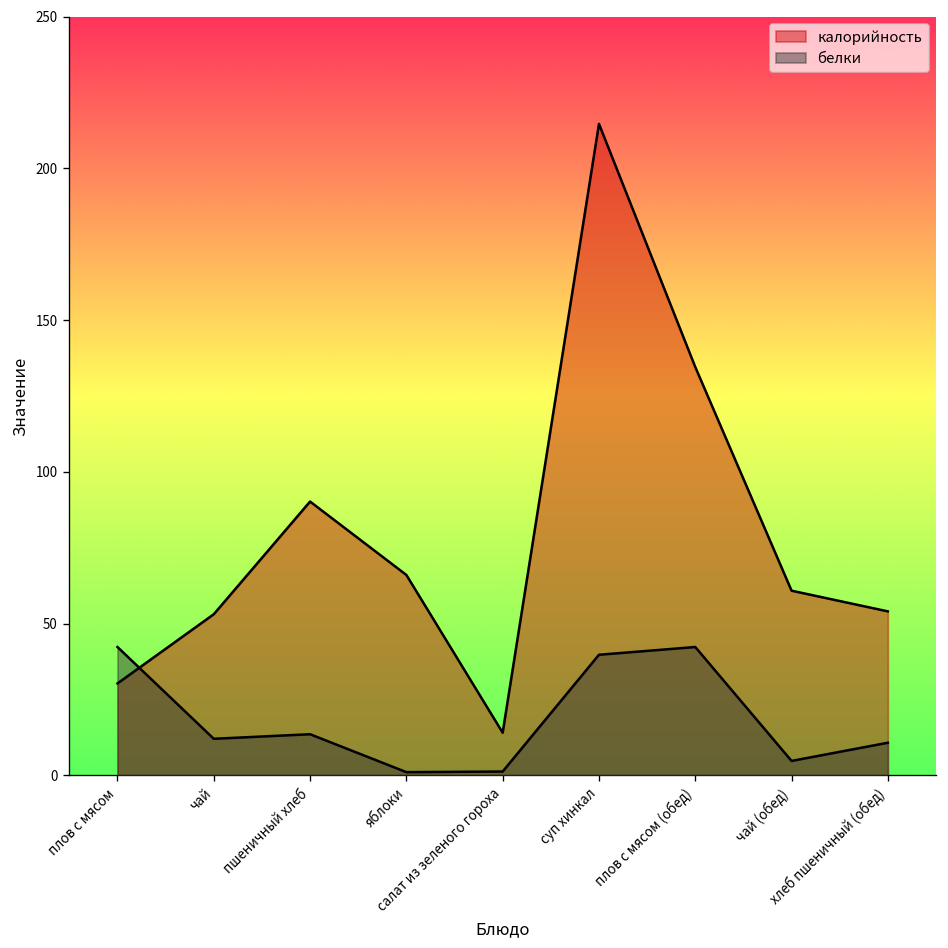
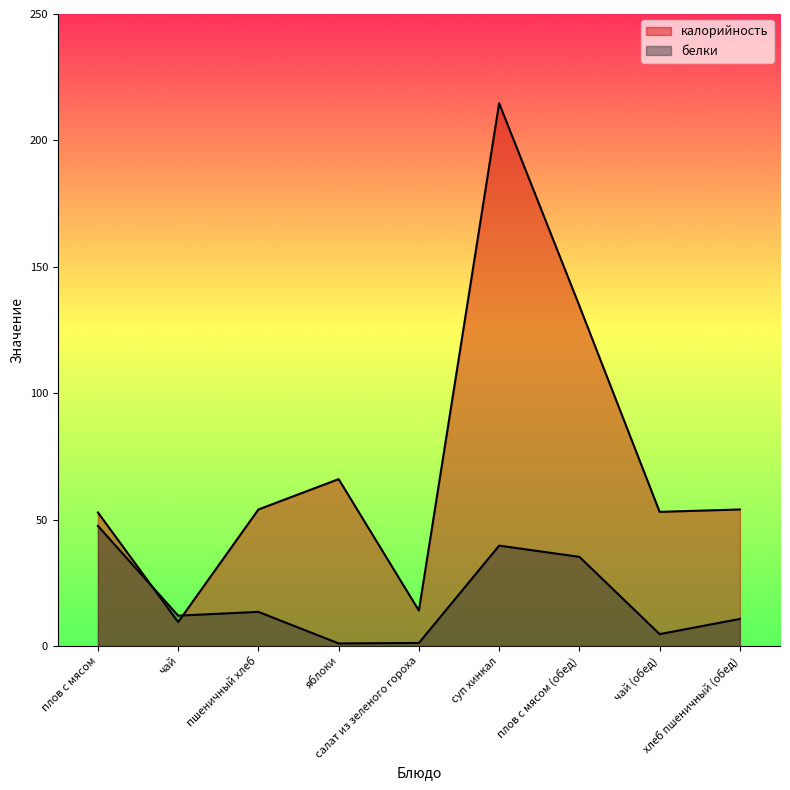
  {
    "калорийность": {
-     "плов с мясом": 30,
-     "чай": 53,
-     "пшеничный хлеб": 90,
+     "плов с мясом": 53,
+     "чай": 9,
+     "пшеничный хлеб": 54,
      "яблоки": 66,
      "салат из зеленого гороха": 14,
      "суп хинкал": 215,
      "плов с мясом (обед)": 135,
-     "чай (обед)": 61,
+     "чай (обед)": 53,
      "хлеб пшеничный (обед)": 54
    },
    "белки": {
-     "плов с мясом": 42,
+     "плов с мясом": 48,
      "чай": 12,
      "пшеничный хлеб": 14,
      "яблоки": 1,
      "салат из зеленого гороха": 1,
      "суп хинкал": 40,
-     "плов с мясом (обед)": 42,
+     "плов с мясом (обед)": 35,
      "чай (обед)": 5,
      "хлеб пшеничный (обед)": 11
    }
  }
